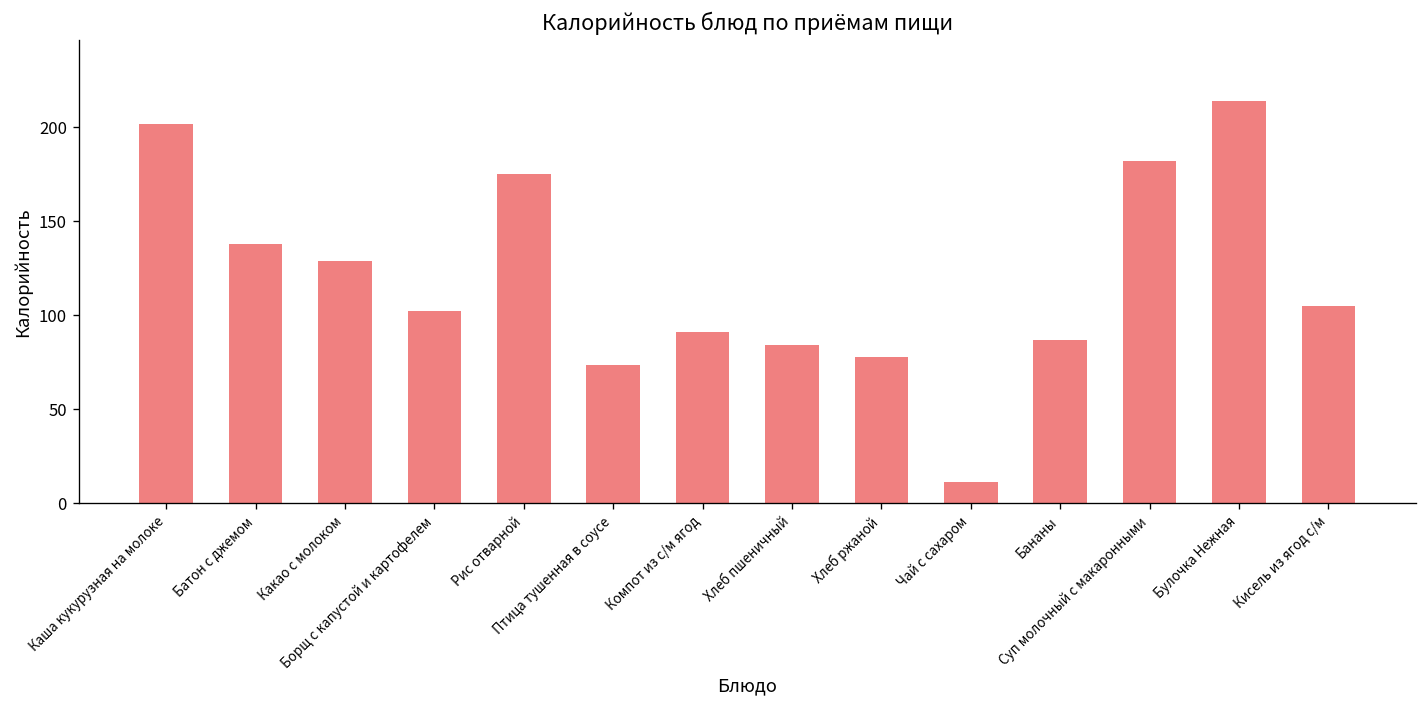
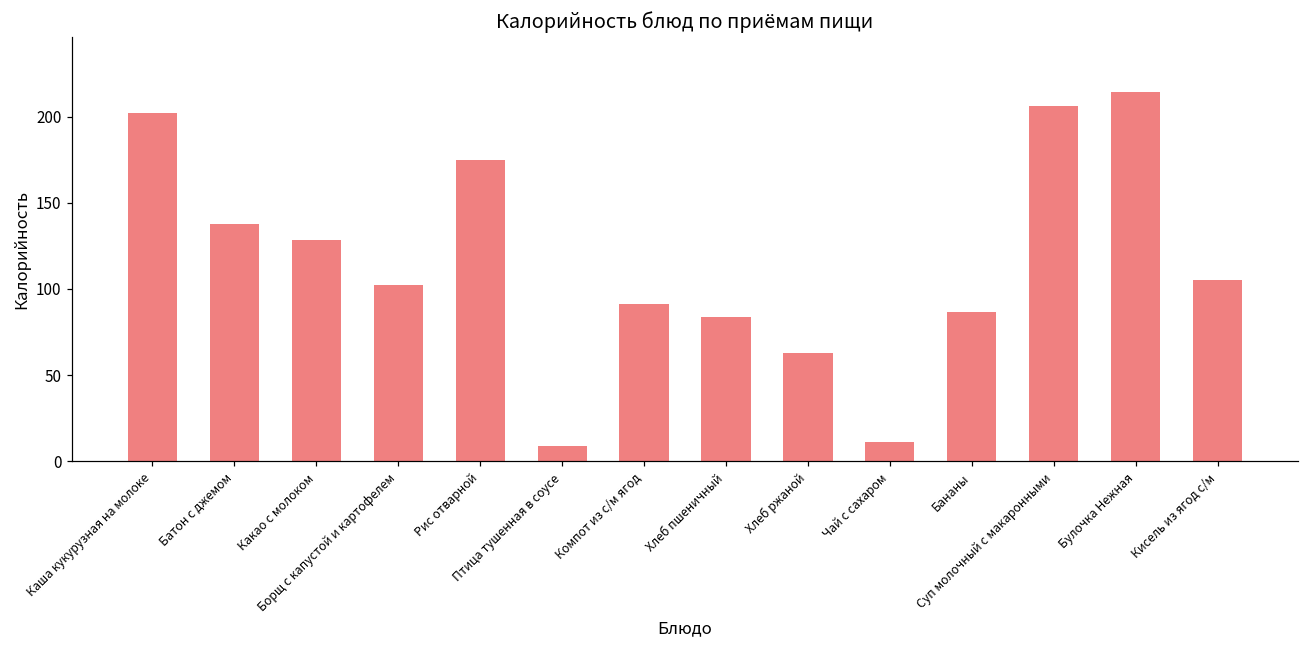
  {
    "Каша кукурузная на молоке": 202,
    "Батон с джемом": 138,
    "Какао с молоком": 129,
    "Борщ с капустой и картофелем": 103,
    "Рис отварной": 175,
-   "Птица тушенная в соусе": 73,
+   "Птица тушенная в соусе": 9,
    "Компот из с/м ягод": 91,
    "Хлеб пшеничный": 84,
-   "Хлеб ржаной": 78,
+   "Хлеб ржаной": 63,
    "Чай с сахаром": 11,
    "Бананы": 87,
-   "Суп молочный с макаронными": 182,
+   "Суп молочный с макаронными": 206,
    "Булочка Нежная": 214,
    "Кисель из ягод с/м": 105
  }
